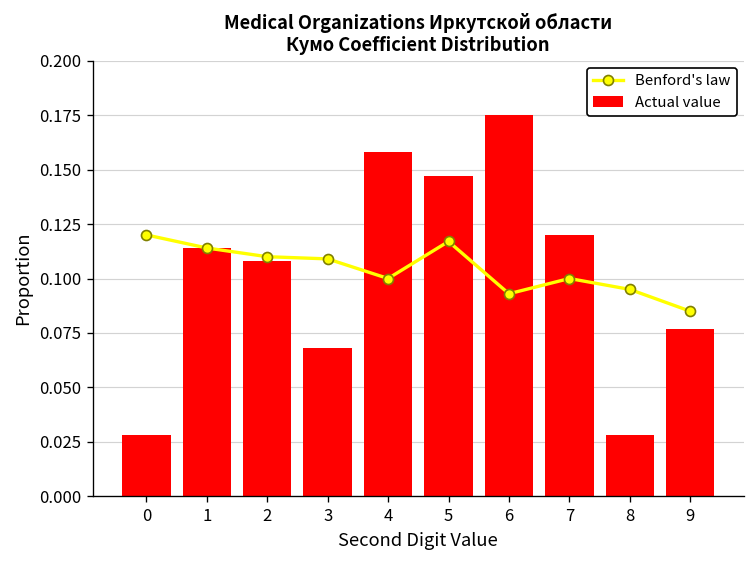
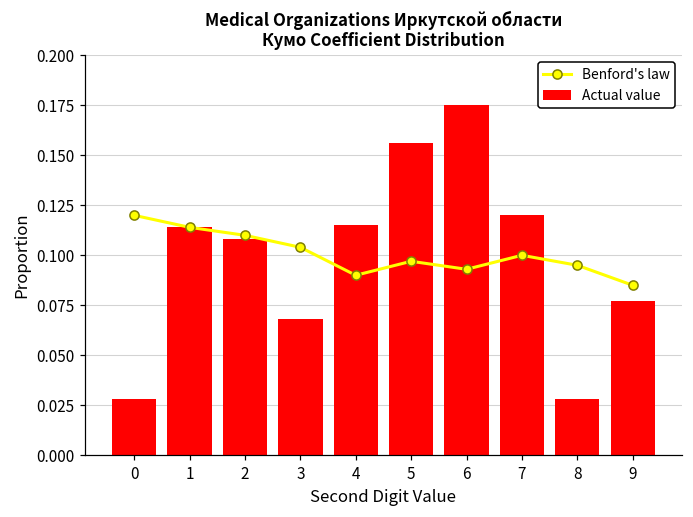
  {
    "Actual value": {
      "0": 0.028,
      "1": 0.114,
      "2": 0.108,
      "3": 0.068,
-     "4": 0.158,
-     "5": 0.147,
+     "4": 0.115,
+     "5": 0.156,
      "6": 0.175,
      "7": 0.120,
      "8": 0.028,
      "9": 0.077
    },
    "Benford's law": {
      "0": 0.120,
      "1": 0.114,
      "2": 0.110,
-     "3": 0.109,
-     "4": 0.100,
-     "5": 0.117,
+     "3": 0.104,
+     "4": 0.090,
+     "5": 0.097,
      "6": 0.093,
      "7": 0.100,
      "8": 0.095,
      "9": 0.085
    }
  }
